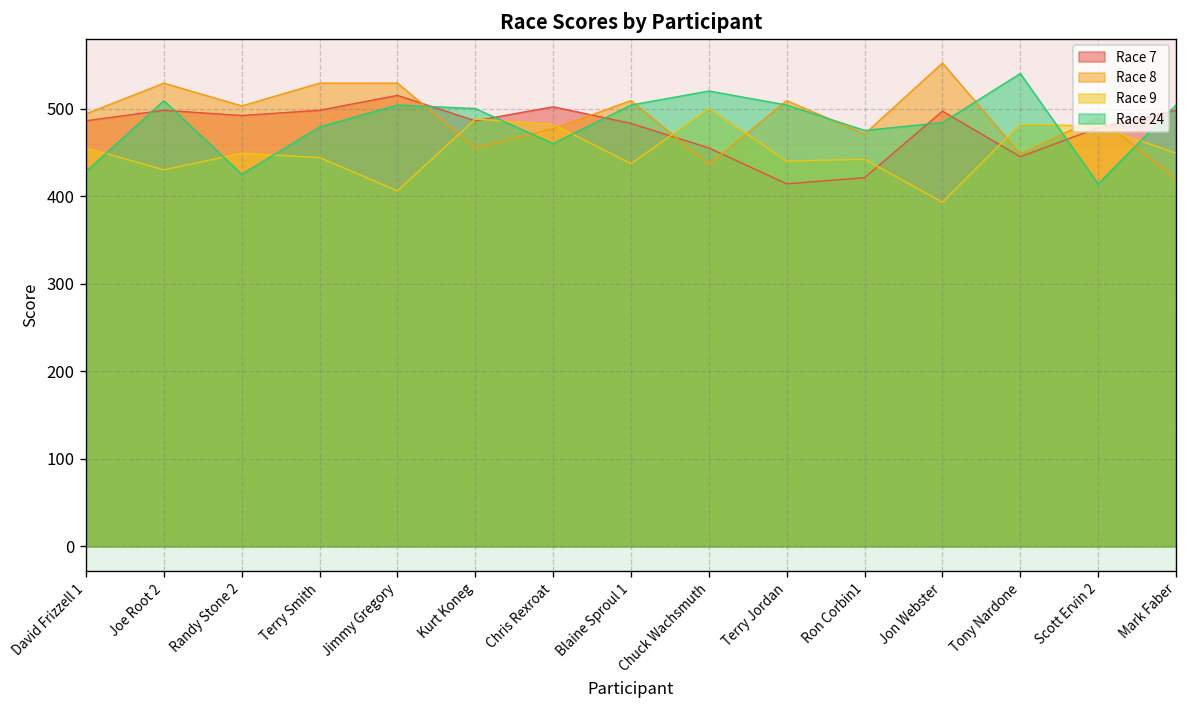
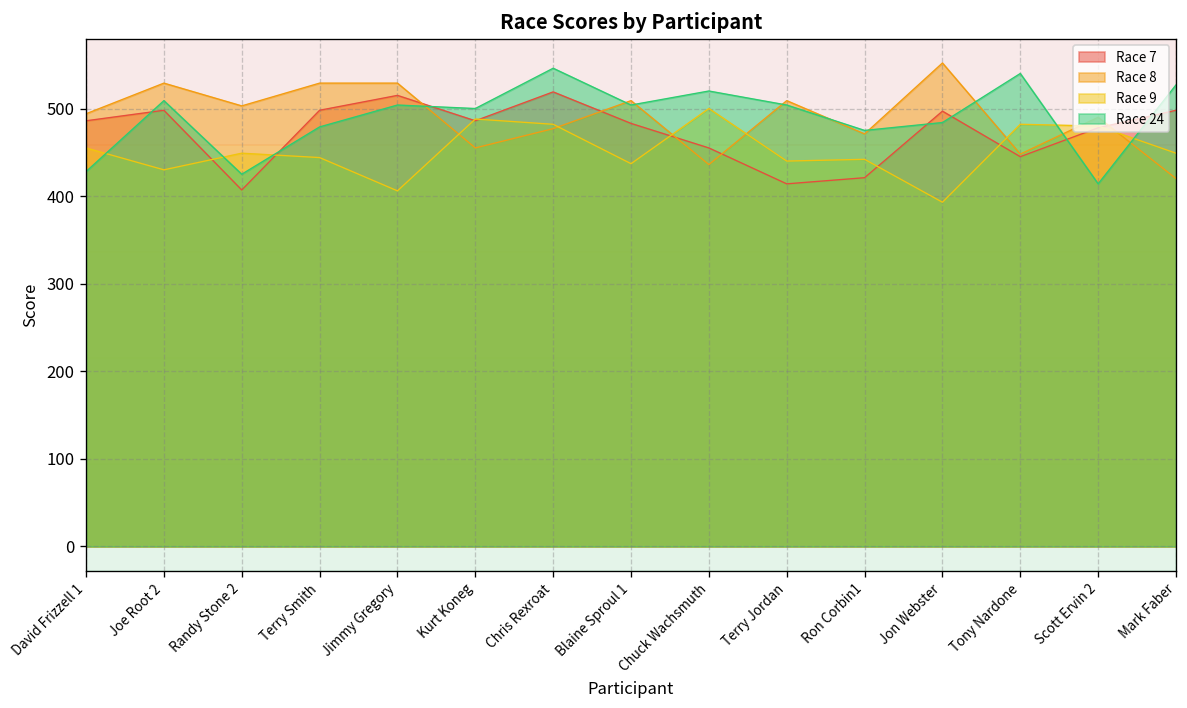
  {
    "Race 7": {
      "David Frizzell 1": 490,
      "Joe Root 2": 500,
-     "Randy Stone 2": 490,
+     "Randy Stone 2": 410,
      "Terry Smith": 500,
      "Jimmy Gregory": 520,
-     "Chris Rexroat": 500,
+     "Chris Rexroat": 520,
      "Blaine Sproul 1": 480,
      "Chuck Wachsmuth": 460,
      "Terry Jordan": 410,
      "Ron Corbin1": 420,
      "Jon Webster": 500,
      "Mark Faber": 500
    },
    "Race 24": {
      "David Frizzell 1": 430,
      "Joe Root 2": 510,
      "Randy Stone 2": 430,
      "Terry Smith": 480,
      "Jimmy Gregory": 500,
      "Kurt Koneg": 500,
-     "Chris Rexroat": 460,
+     "Chris Rexroat": 550,
      "Blaine Sproul 1": 500,
      "Chuck Wachsmuth": 520,
      "Terry Jordan": 500,
      "Ron Corbin1": 480,
      "Jon Webster": 480,
      "Tony Nardone": 540,
      "Scott Ervin 2": 410,
-     "Mark Faber": 500
+     "Mark Faber": 530
    }
  }
